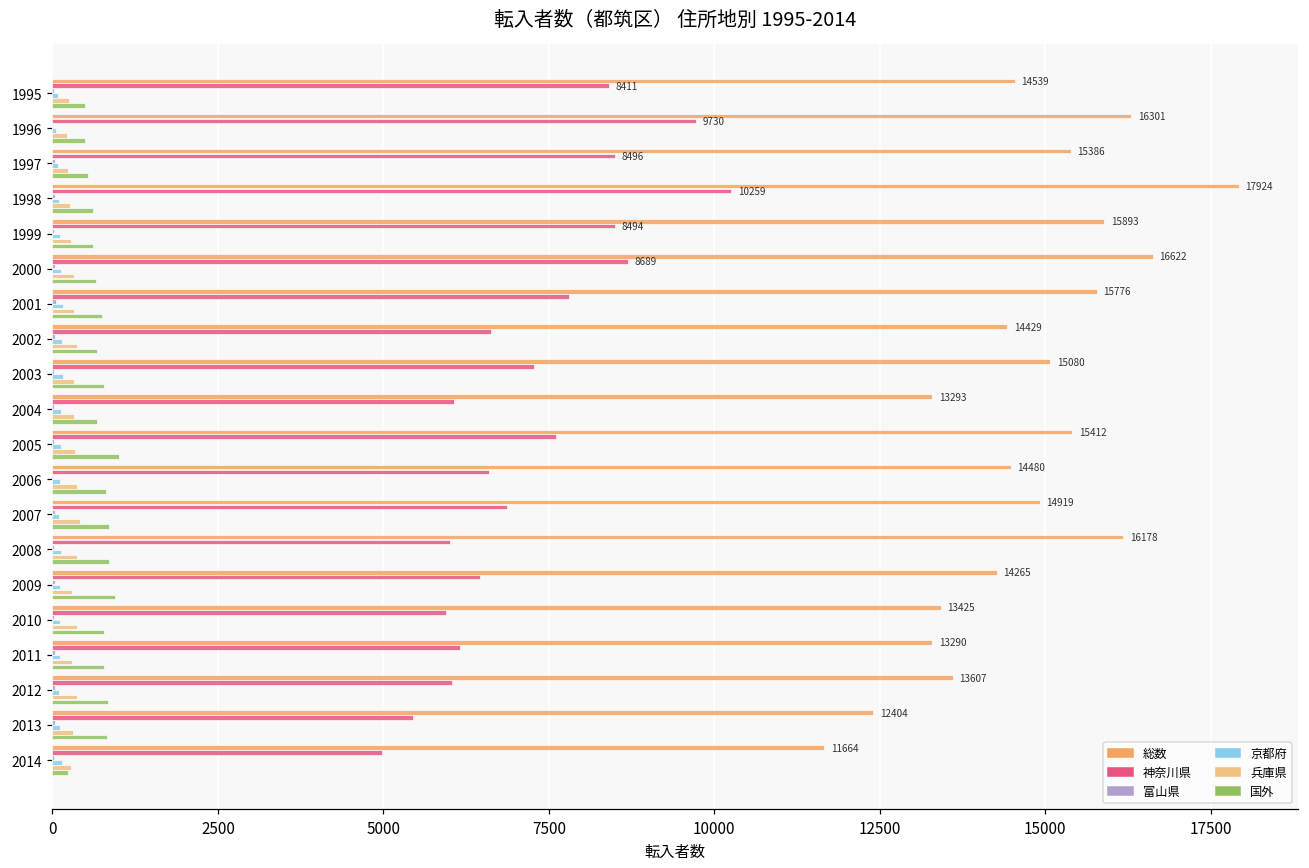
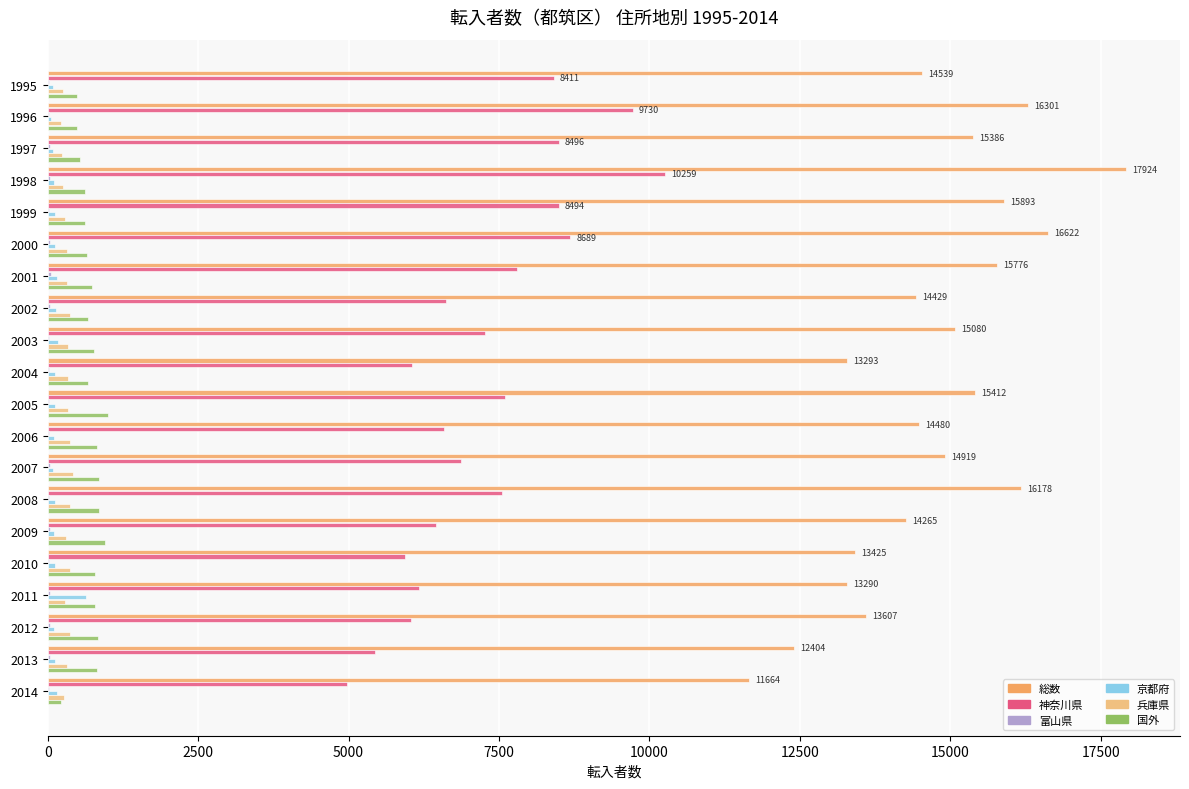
  {
    "神奈川県": {
      "2001": 7800,
      "2002": 6600,
      "2003": 7300,
      "2004": 6100,
      "2005": 7600,
      "2006": 6600,
      "2007": 6900,
-     "2008": 6000,
+     "2008": 7500,
      "2009": 6500,
      "2010": 5900,
      "2011": 6200,
      "2012": 6000,
      "2013": 5400,
      "2014": 5000
    },
    "富山県": {
      "2001": 100,
      "2002": 0,
      "2013": 0
    },
    "京都府": {
      "1995": 100,
      "1996": 100,
      "1997": 100,
      "1998": 100,
      "1999": 100,
      "2000": 100,
      "2001": 200,
      "2002": 100,
      "2003": 200,
      "2004": 100,
      "2005": 100,
      "2006": 100,
      "2007": 100,
      "2008": 100,
      "2009": 100,
      "2010": 100,
-     "2011": 100,
+     "2011": 600,
      "2012": 100,
      "2013": 100,
      "2014": 100
    },
    "国外": {
      "1995": 500,
      "1996": 500,
      "1997": 500,
      "1998": 600,
      "1999": 600,
      "2000": 700,
      "2001": 700,
      "2002": 700,
      "2003": 800,
      "2004": 700,
      "2005": 1000,
      "2006": 800,
      "2007": 900,
      "2008": 900,
      "2009": 900,
      "2010": 800,
      "2011": 800,
      "2012": 800,
      "2013": 800,
      "2014": 200
    }
  }
